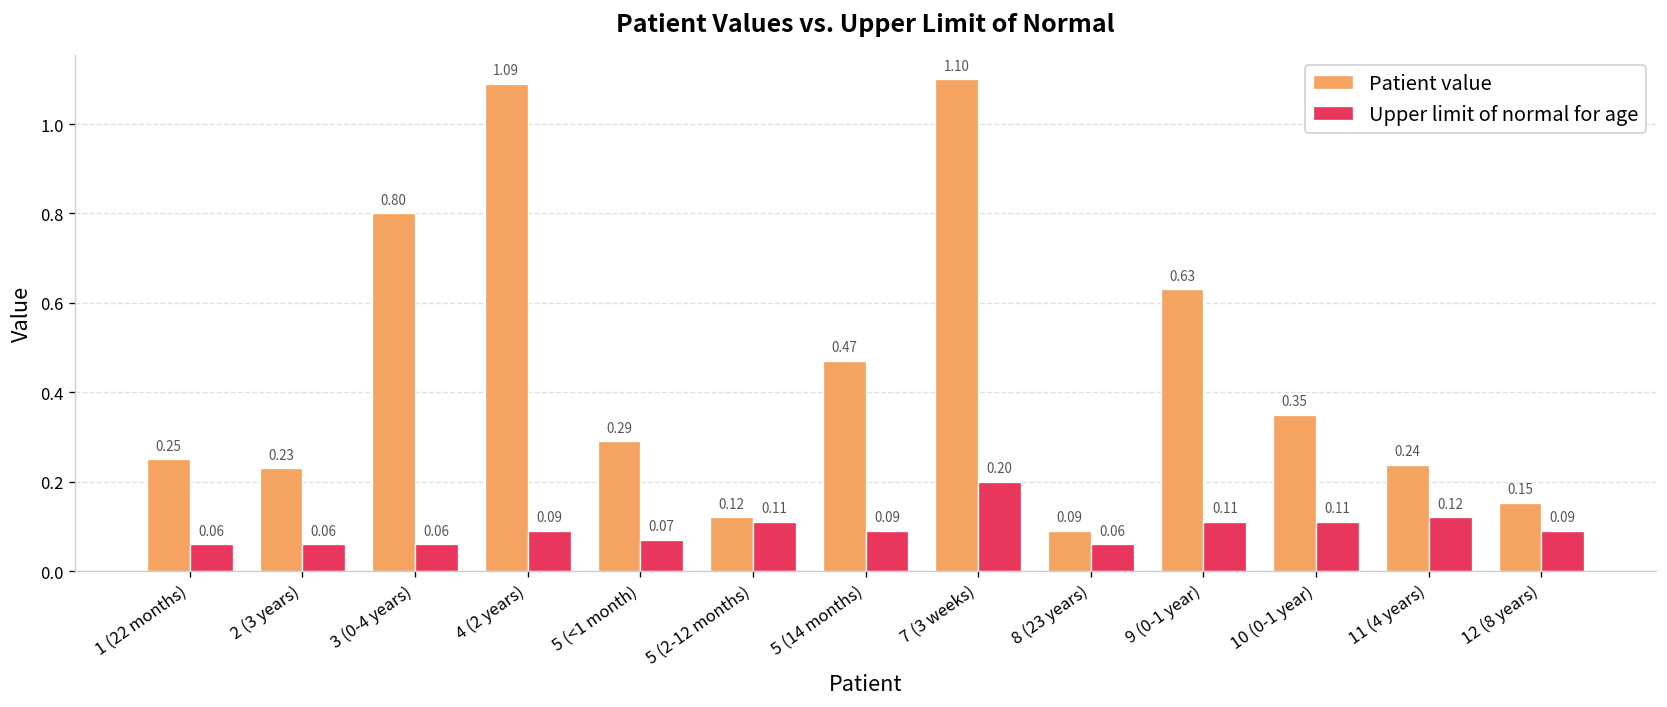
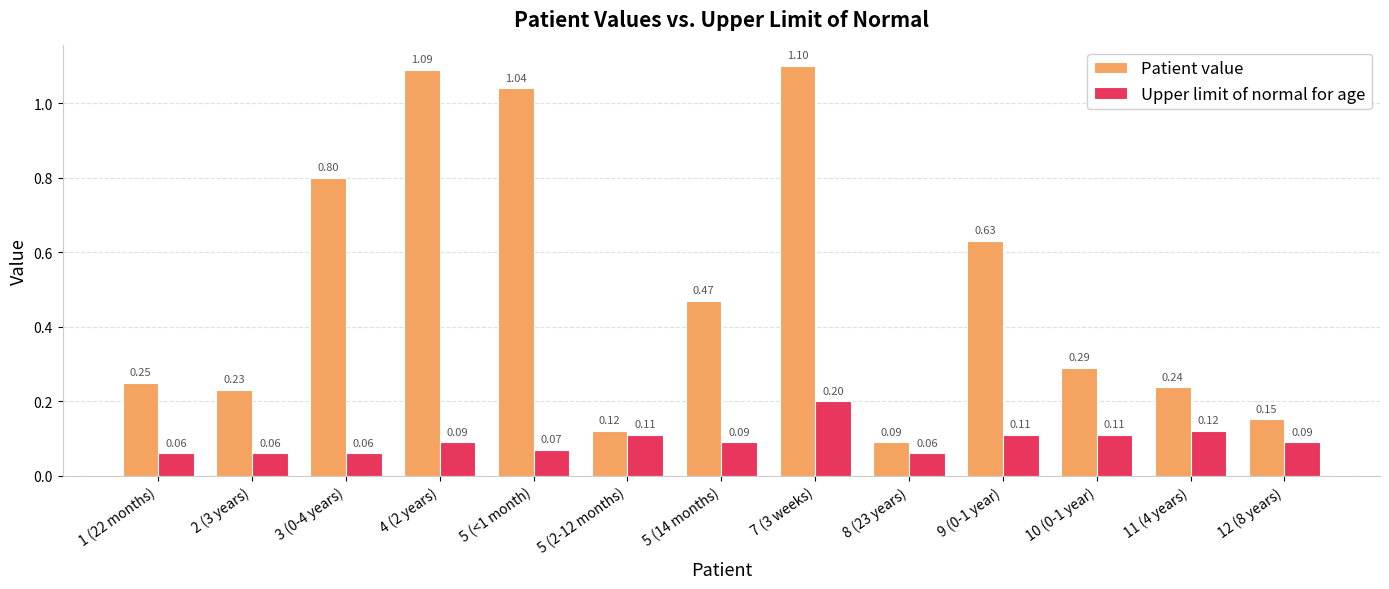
  {
    "Patient value": {
      "1 (22 months)": 0.25,
      "2 (3 years)": 0.23,
      "3 (0-4 years)": 0.80,
      "4 (2 years)": 1.09,
-     "5 (<1 month)": 0.29,
+     "5 (<1 month)": 1.04,
      "5 (2-12 months)": 0.12,
      "5 (14 months)": 0.47,
      "7 (3 weeks)": 1.10,
      "8 (23 years)": 0.09,
      "9 (0-1 year)": 0.63,
-     "10 (0-1 year)": 0.35,
+     "10 (0-1 year)": 0.29,
      "11 (4 years)": 0.24,
      "12 (8 years)": 0.15
    },
    "Upper limit of normal for age": {
      "1 (22 months)": 0.06,
      "2 (3 years)": 0.06,
      "3 (0-4 years)": 0.06,
      "4 (2 years)": 0.09,
      "5 (<1 month)": 0.07,
      "5 (2-12 months)": 0.11,
      "5 (14 months)": 0.09,
      "7 (3 weeks)": 0.20,
      "8 (23 years)": 0.06,
      "9 (0-1 year)": 0.11,
      "10 (0-1 year)": 0.11,
      "11 (4 years)": 0.12,
      "12 (8 years)": 0.09
    }
  }
